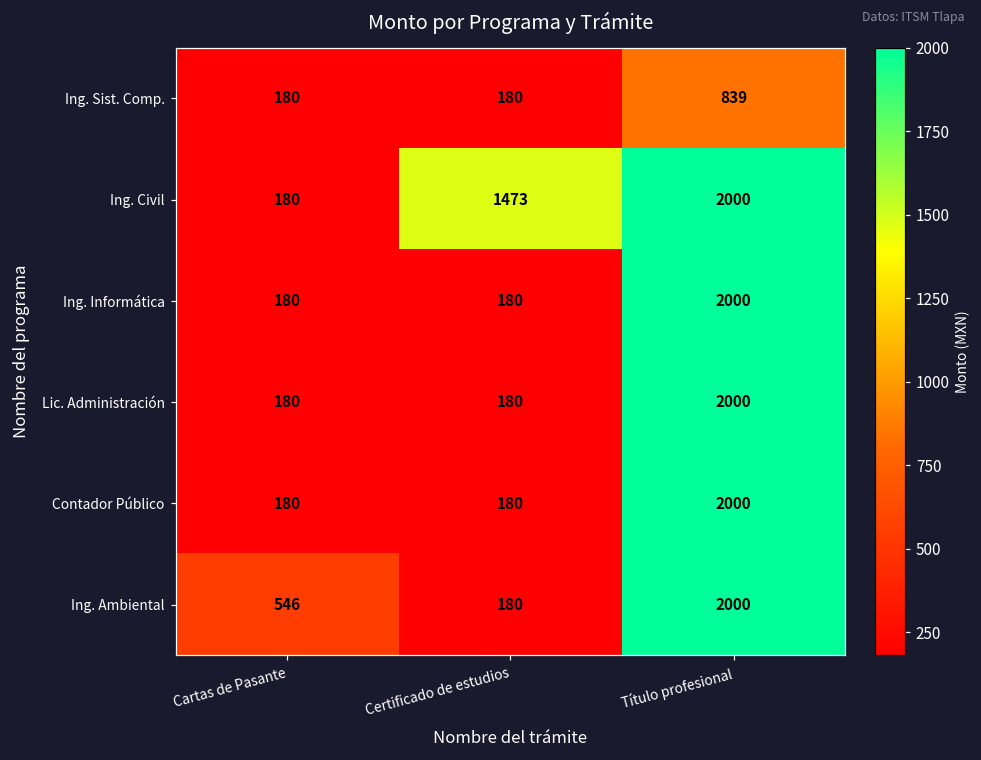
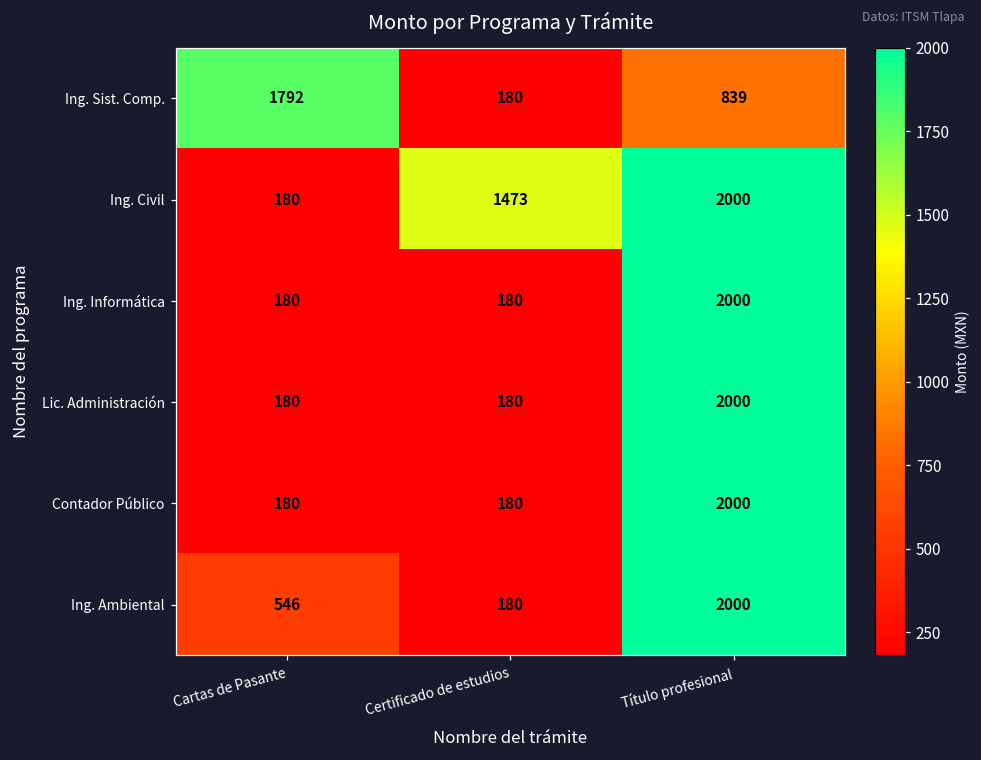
  {
    "Ing. Sist. Comp.": {
-     "Cartas de Pasante": 180,
+     "Cartas de Pasante": 1792,
      "Certificado de estudios": 180,
      "Título profesional": 839
    },
    "Ing. Civil": {
      "Cartas de Pasante": 180,
      "Certificado de estudios": 1473,
      "Título profesional": 2000
    },
    "Ing. Informática": {
      "Cartas de Pasante": 180,
      "Certificado de estudios": 180,
      "Título profesional": 2000
    },
    "Lic. Administración": {
      "Cartas de Pasante": 180,
      "Certificado de estudios": 180,
      "Título profesional": 2000
    },
    "Contador Público": {
      "Cartas de Pasante": 180,
      "Certificado de estudios": 180,
      "Título profesional": 2000
    },
    "Ing. Ambiental": {
      "Cartas de Pasante": 546,
      "Certificado de estudios": 180,
      "Título profesional": 2000
    }
  }
